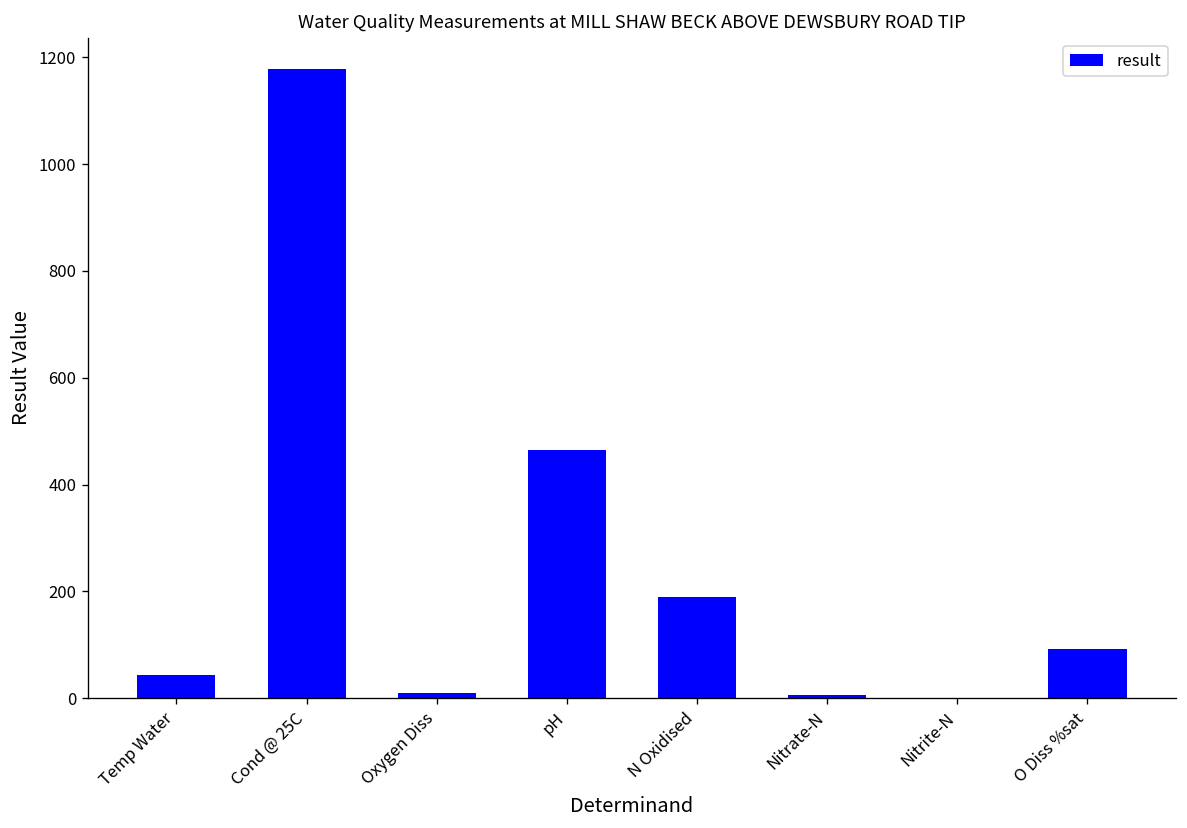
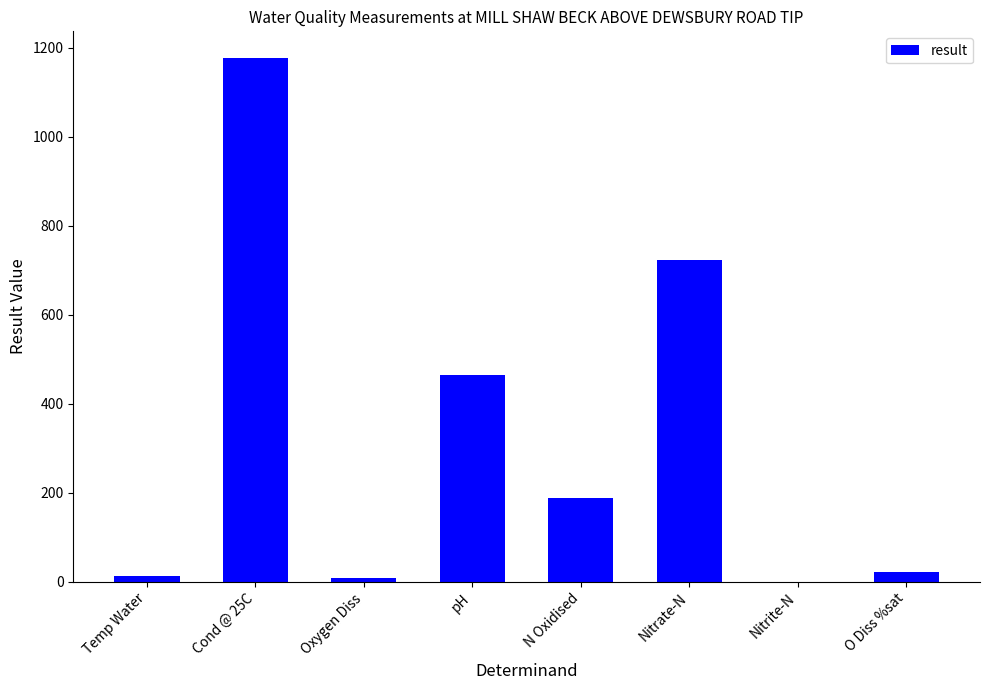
  {
-   "Temp Water": 40,
+   "Temp Water": 10,
    "Cond @ 25C": 1180,
    "Oxygen Diss": 10,
    "pH": 460,
    "N Oxidised": 190,
-   "Nitrate-N": 10,
-   "O Diss %sat": 90
+   "Nitrate-N": 720,
+   "O Diss %sat": 20
  }
